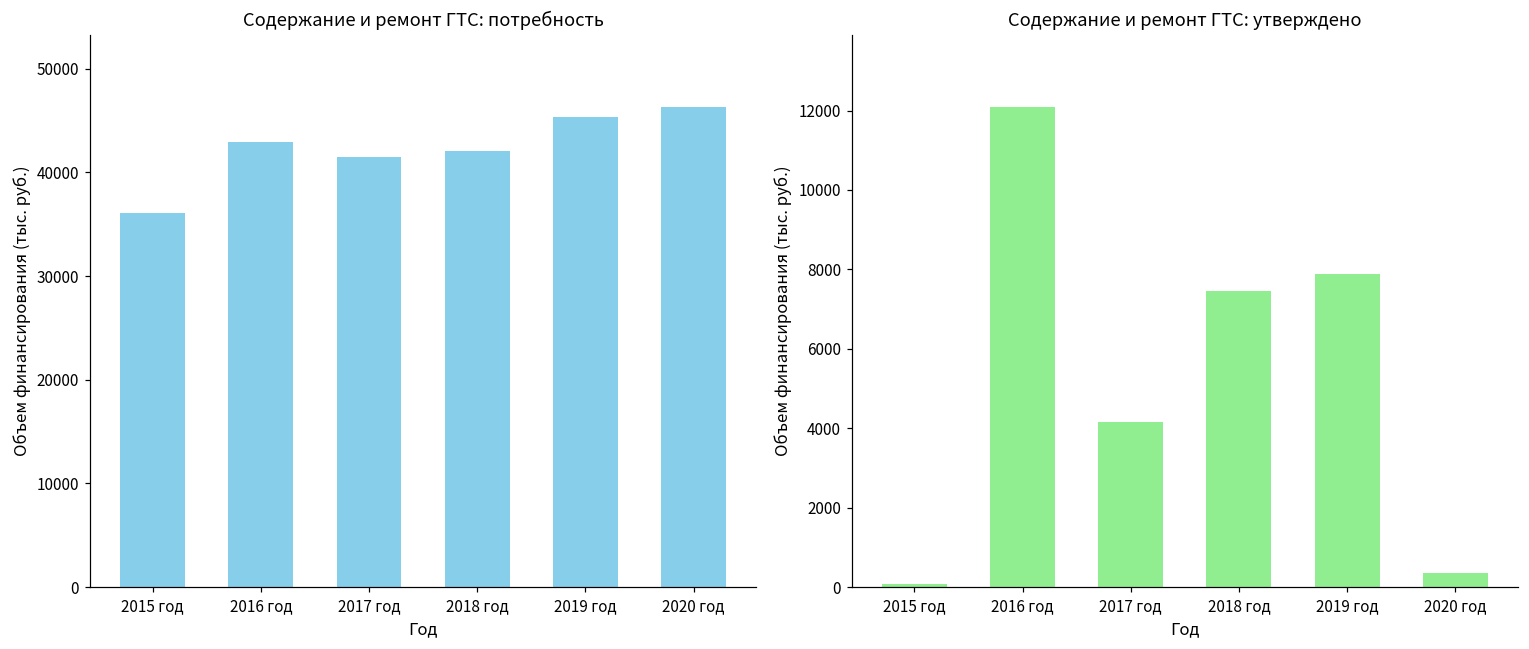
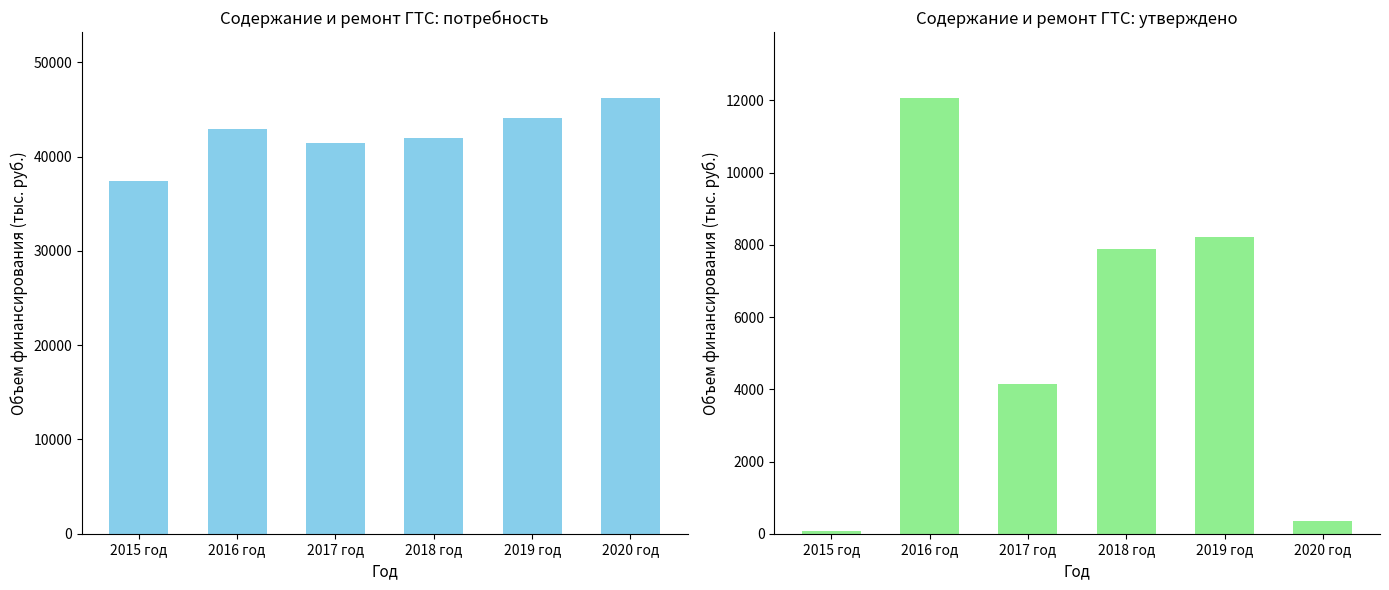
  {
    "Содержание и ремонт ГТС: потребность": {
-     "2015 год": 36000,
+     "2015 год": 37000,
      "2016 год": 43000,
      "2017 год": 41000,
      "2018 год": 42000,
-     "2019 год": 45000,
+     "2019 год": 44000,
      "2020 год": 46000
    },
    "Содержание и ремонт ГТС: утверждено": {
      "2015 год": 100,
      "2016 год": 12100,
      "2017 год": 4100,
-     "2018 год": 7500,
-     "2019 год": 7900,
+     "2018 год": 7900,
+     "2019 год": 8200,
      "2020 год": 300
    }
  }
